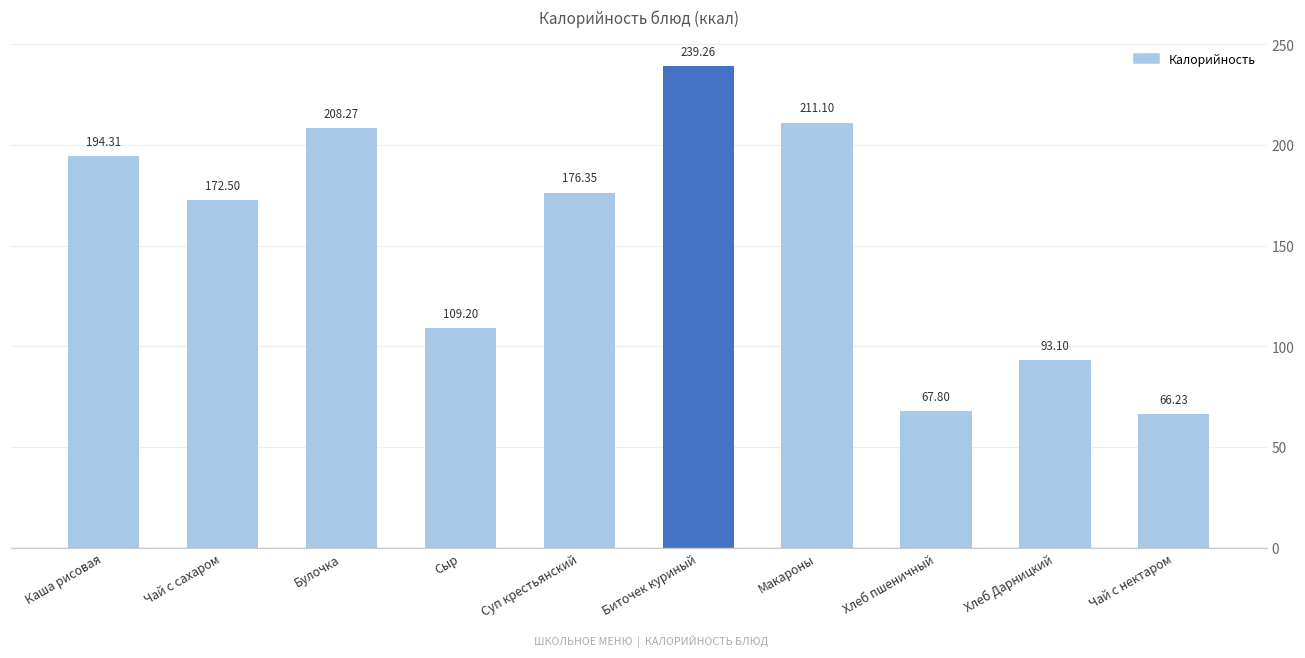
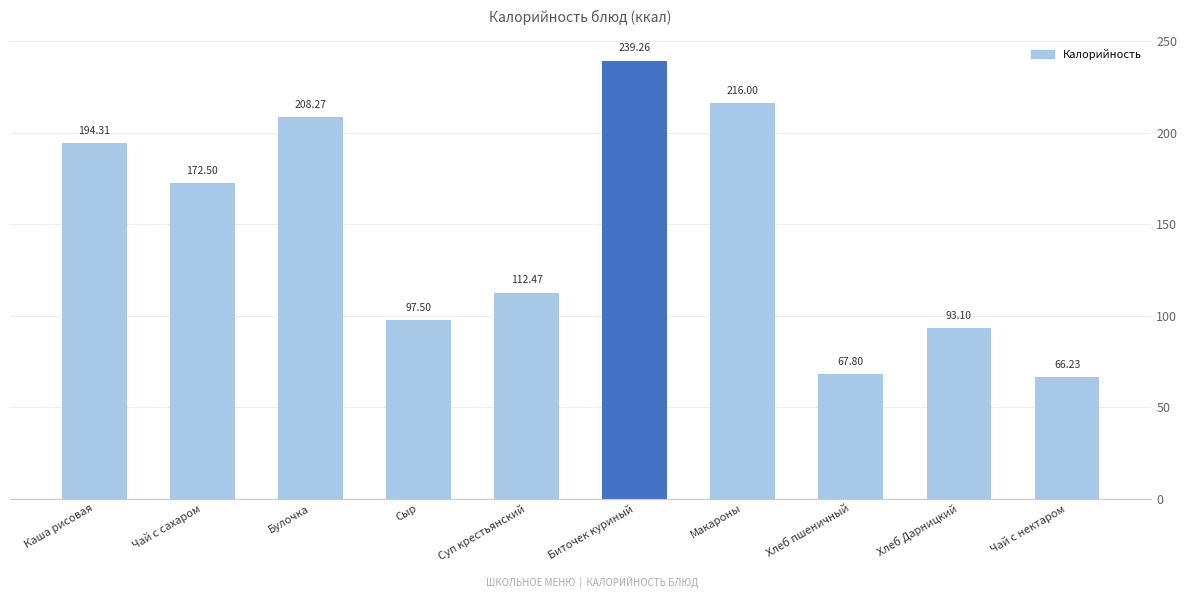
  {
    "Каша рисовая": 194.31,
    "Чай с сахаром": 172.50,
    "Булочка": 208.27,
-   "Сыр": 109.20,
-   "Суп крестьянский": 176.35,
+   "Сыр": 97.50,
+   "Суп крестьянский": 112.47,
    "Биточек куриный": 239.26,
-   "Макароны": 211.10,
+   "Макароны": 216.00,
    "Хлеб пшеничный": 67.80,
    "Хлеб Дарницкий": 93.10,
    "Чай с нектаром": 66.23
  }
